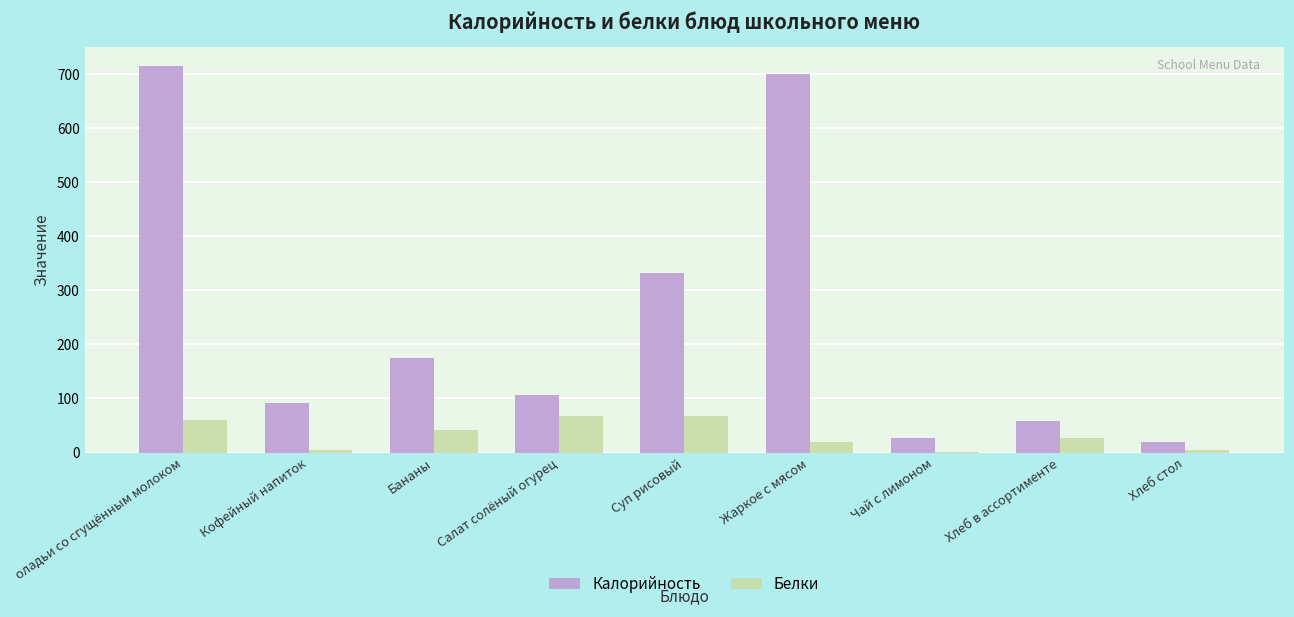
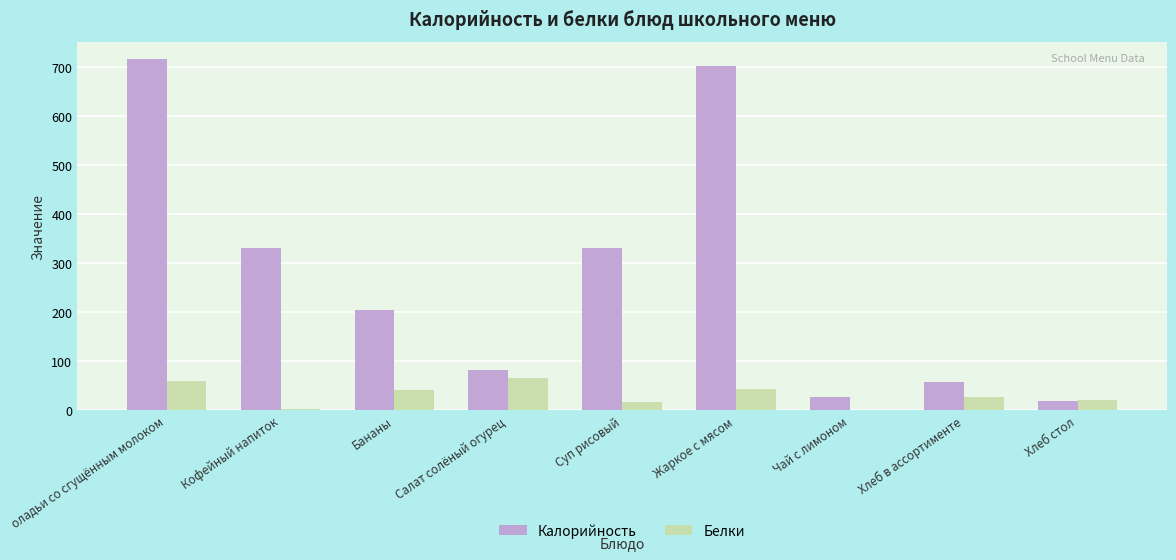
  {
    "Калорийность": {
      "оладьи со сгущённым молоком": 720,
-     "Кофейный напиток": 90,
-     "Бананы": 170,
-     "Салат солёный огурец": 110,
+     "Кофейный напиток": 330,
+     "Бананы": 200,
+     "Салат солёный огурец": 80,
      "Суп рисовый": 330,
      "Жаркое с мясом": 700,
      "Чай с лимоном": 30,
      "Хлеб в ассортименте": 60,
      "Хлеб стол": 20
    },
    "Белки": {
      "оладьи со сгущённым молоком": 60,
      "Бананы": 40,
      "Салат солёный огурец": 70,
-     "Суп рисовый": 70,
-     "Жаркое с мясом": 20,
+     "Суп рисовый": 20,
+     "Жаркое с мясом": 40,
      "Хлеб в ассортименте": 30,
-     "Хлеб стол": 0
+     "Хлеб стол": 20
    }
  }
